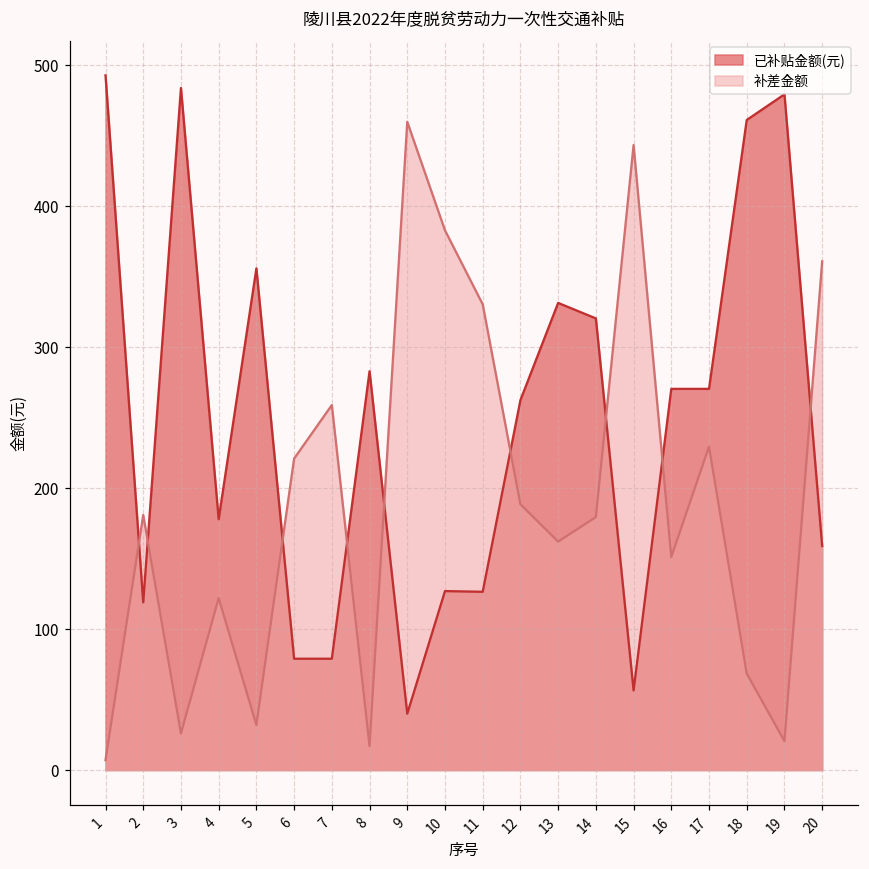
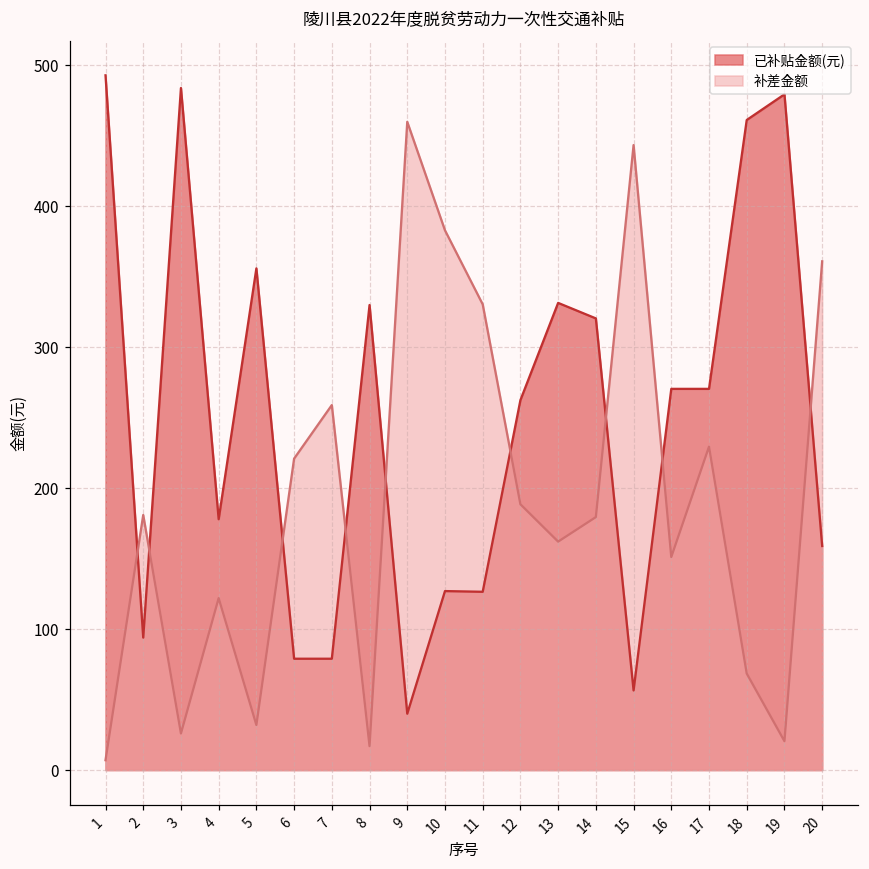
  {
    "已补贴金额(元)": {
      "1": 493,
-     "2": 119,
+     "2": 94,
      "3": 484,
      "4": 178,
      "5": 356,
      "6": 79,
      "7": 79,
-     "8": 283,
+     "8": 330,
      "9": 40,
      "10": 127,
      "11": 127,
      "12": 263,
      "13": 332,
      "14": 321,
      "15": 57,
      "16": 271,
      "17": 271,
      "18": 461,
      "19": 480,
      "20": 159
    },
    "补差金额": {
      "1": 7,
      "2": 181,
      "3": 26,
      "4": 122,
      "5": 32,
      "6": 221,
      "7": 259,
      "8": 17,
      "9": 460,
      "10": 383,
      "11": 331,
      "12": 189,
      "13": 162,
      "14": 180,
      "15": 444,
      "16": 151,
      "17": 230,
      "18": 69,
      "19": 21,
      "20": 361
    }
  }
